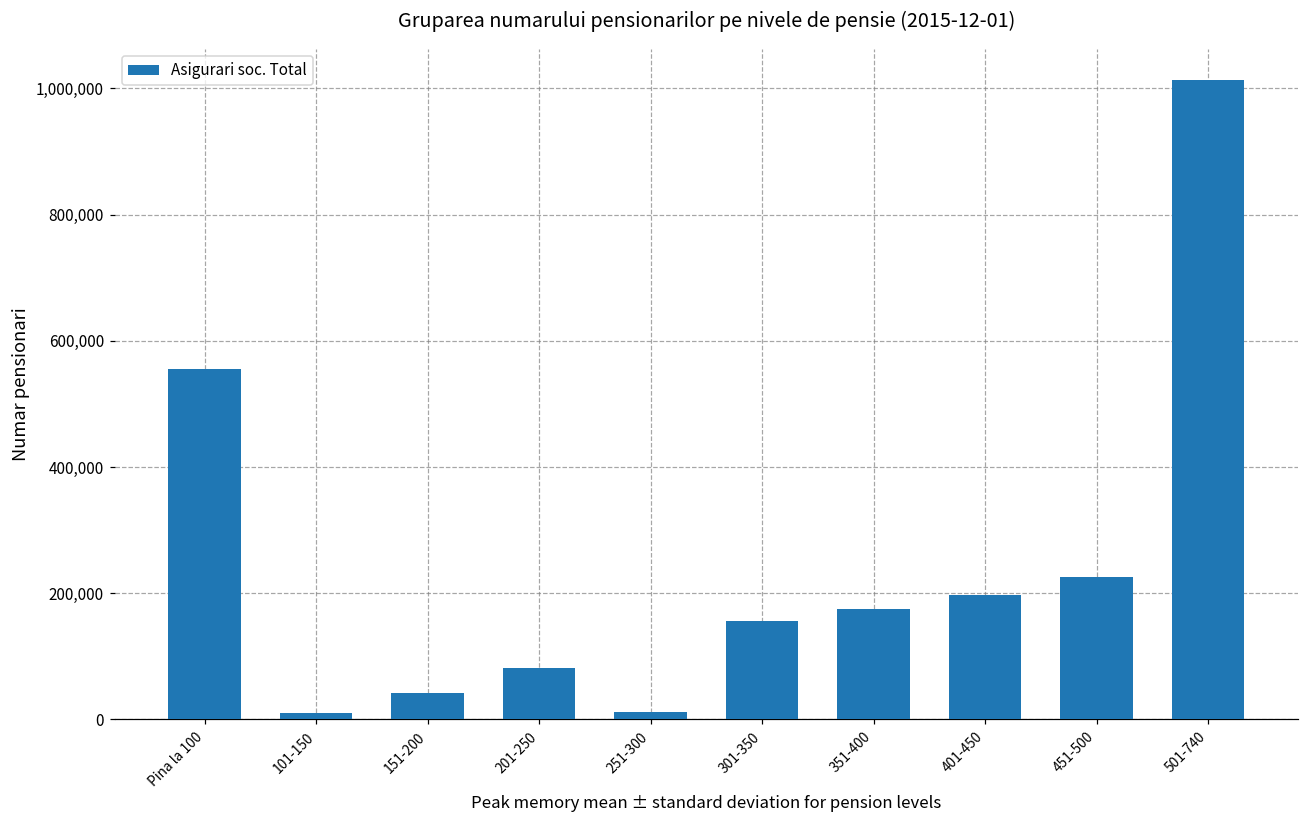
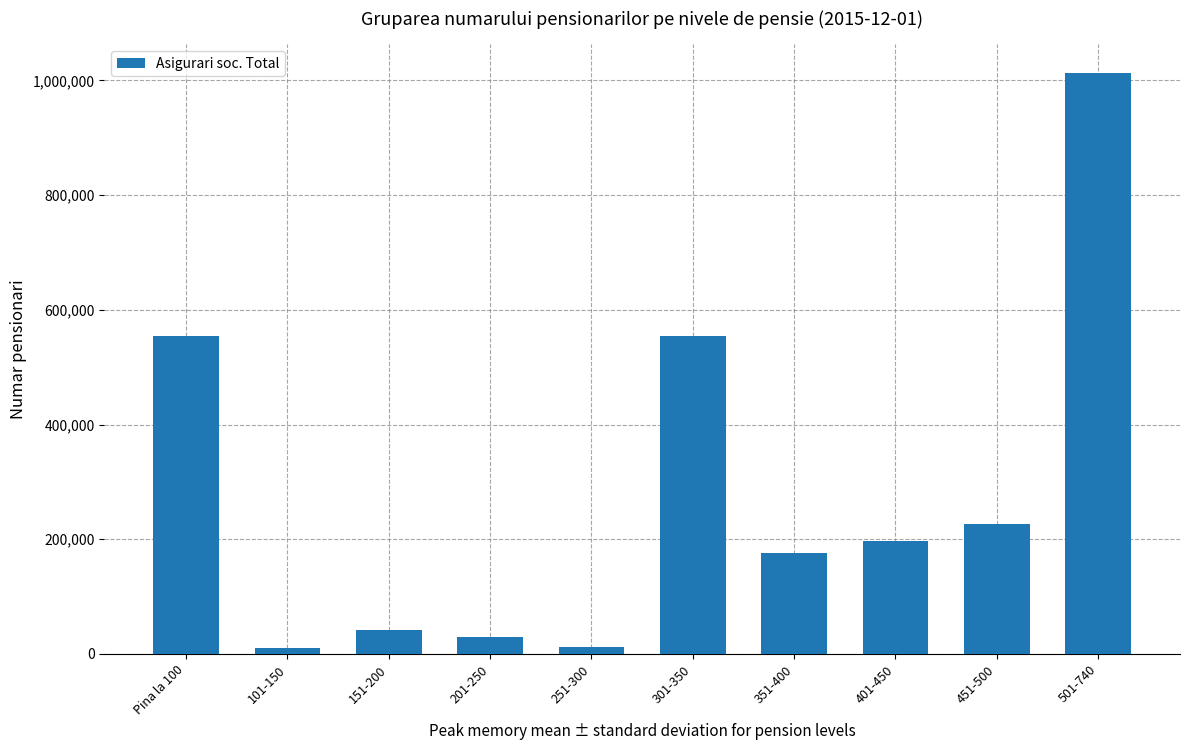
  {
    "Pina la 100": "550,000",
    "101-150": "10,000",
    "151-200": "40,000",
-   "201-250": "80,000",
+   "201-250": "30,000",
    "251-300": "10,000",
-   "301-350": "160,000",
+   "301-350": "550,000",
    "351-400": "180,000",
    "401-450": "200,000",
    "451-500": "230,000",
    "501-740": "1,010,000"
  }
